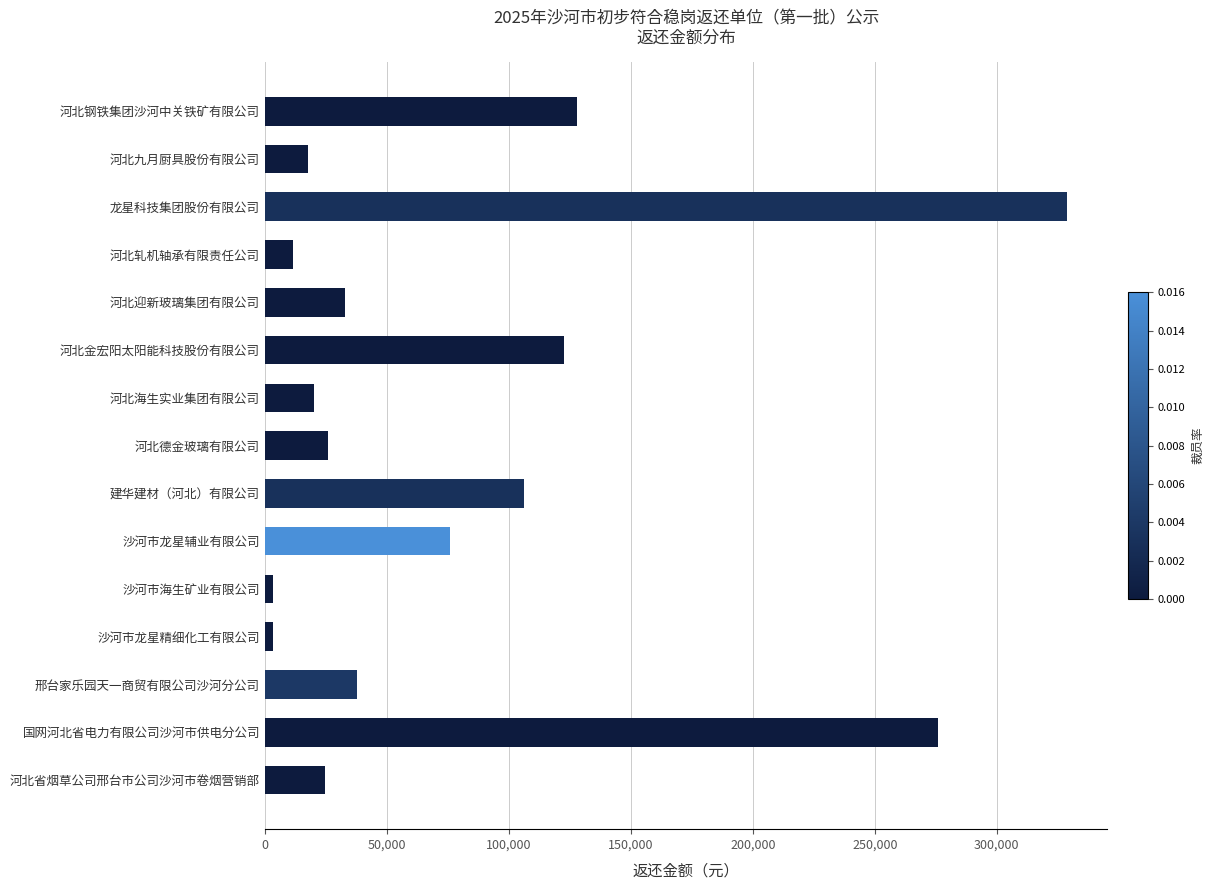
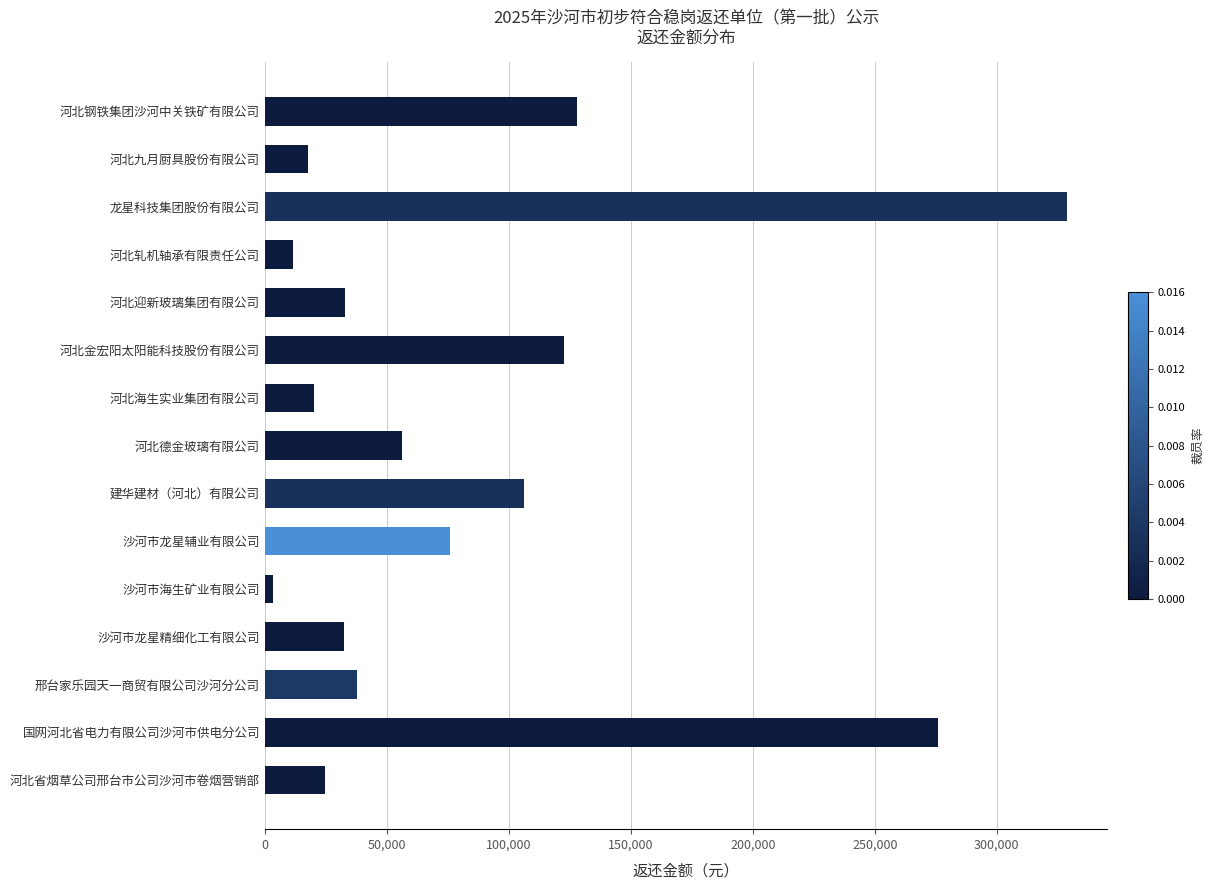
  {
    "河北钢铁集团沙河中关铁矿有限公司": "128,000",
    "河北九月厨具股份有限公司": "18,000",
    "龙星科技集团股份有限公司": "329,000",
    "河北轧机轴承有限责任公司": "11,000",
    "河北迎新玻璃集团有限公司": "33,000",
    "河北金宏阳太阳能科技股份有限公司": "122,000",
    "河北海生实业集团有限公司": "20,000",
-   "河北德金玻璃有限公司": "26,000",
+   "河北德金玻璃有限公司": "56,000",
    "建华建材（河北）有限公司": "106,000",
    "沙河市龙星辅业有限公司": "76,000",
    "沙河市海生矿业有限公司": "3,000",
-   "沙河市龙星精细化工有限公司": "3,000",
+   "沙河市龙星精细化工有限公司": "33,000",
    "邢台家乐园天一商贸有限公司沙河分公司": "38,000",
    "国网河北省电力有限公司沙河市供电分公司": "276,000",
    "河北省烟草公司邢台市公司沙河市卷烟营销部": "25,000"
  }
